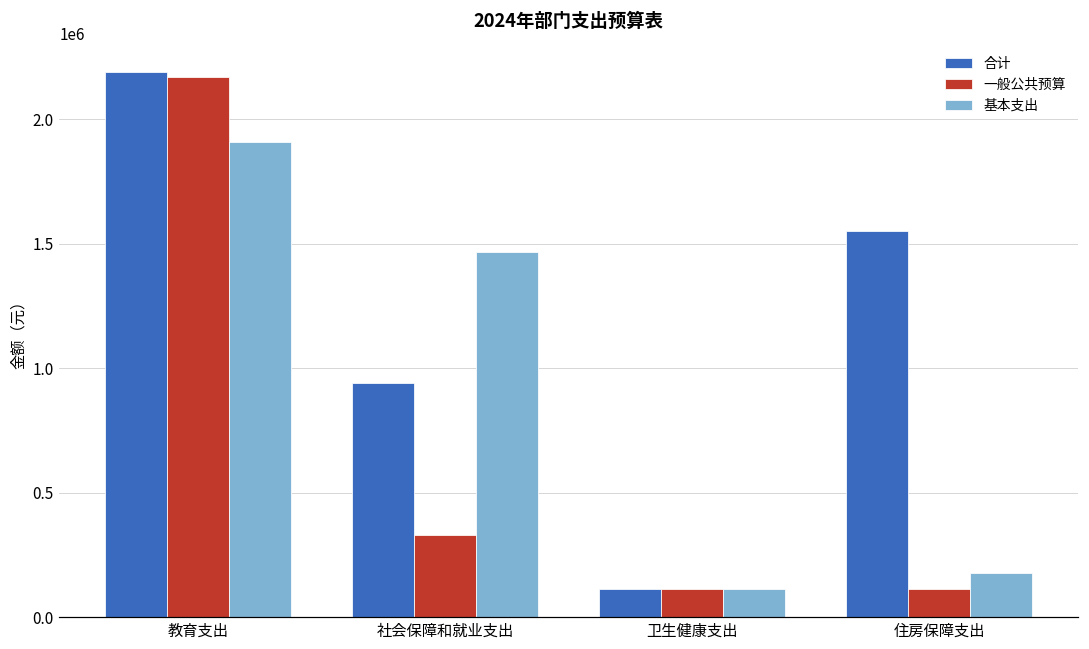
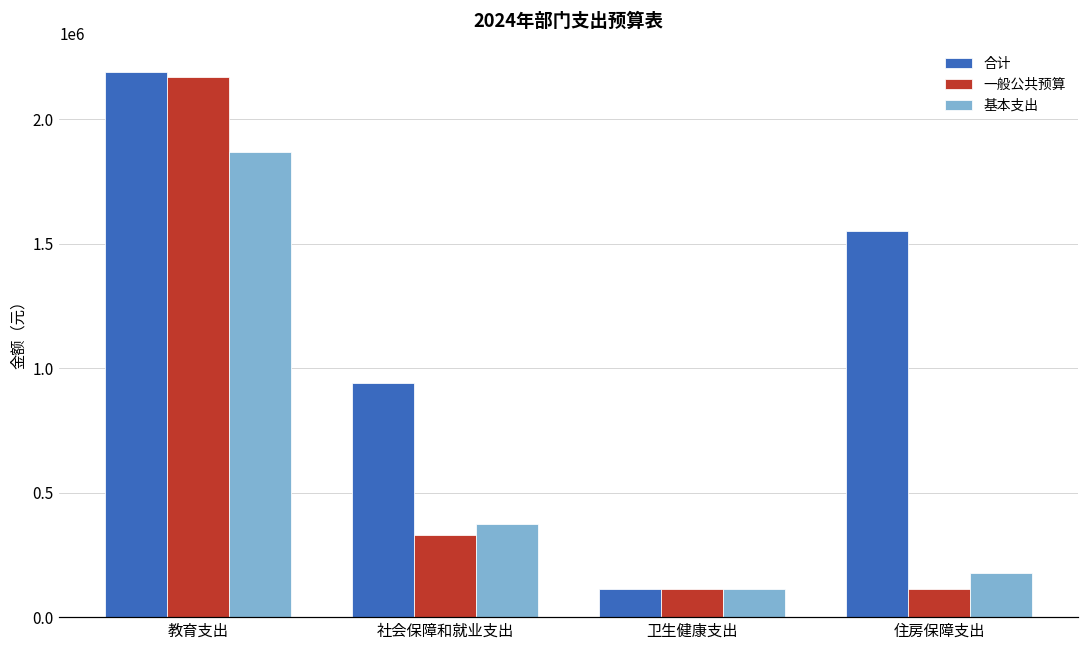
  {
    "合计": {
      "教育支出": 2190000,
      "社会保障和就业支出": 940000,
      "卫生健康支出": 110000,
      "住房保障支出": 1550000
    },
    "一般公共预算": {
      "教育支出": 2170000,
      "社会保障和就业支出": 330000,
      "卫生健康支出": 110000,
      "住房保障支出": 110000
    },
    "基本支出": {
-     "教育支出": 1910000,
-     "社会保障和就业支出": 1470000,
+     "教育支出": 1870000,
+     "社会保障和就业支出": 380000,
      "卫生健康支出": 110000,
      "住房保障支出": 180000
    }
  }
